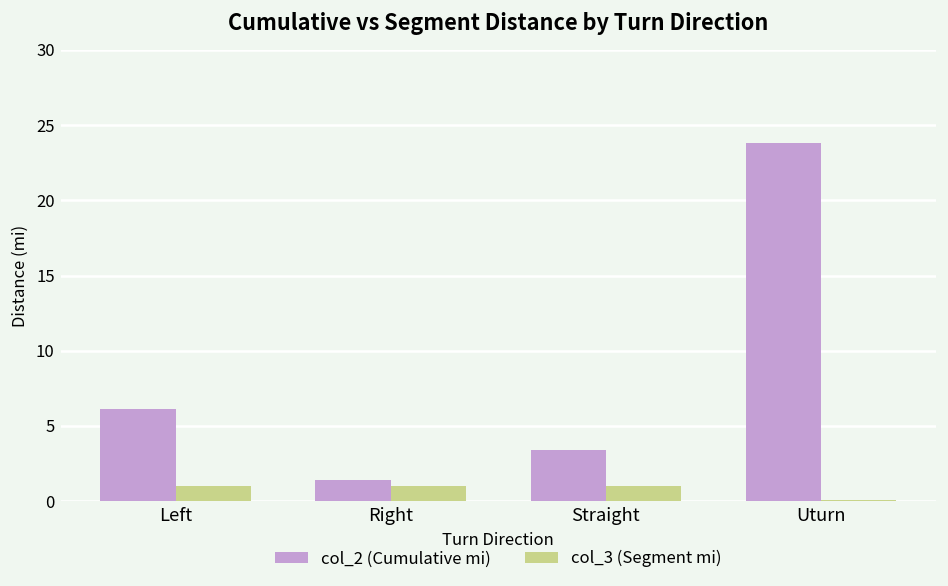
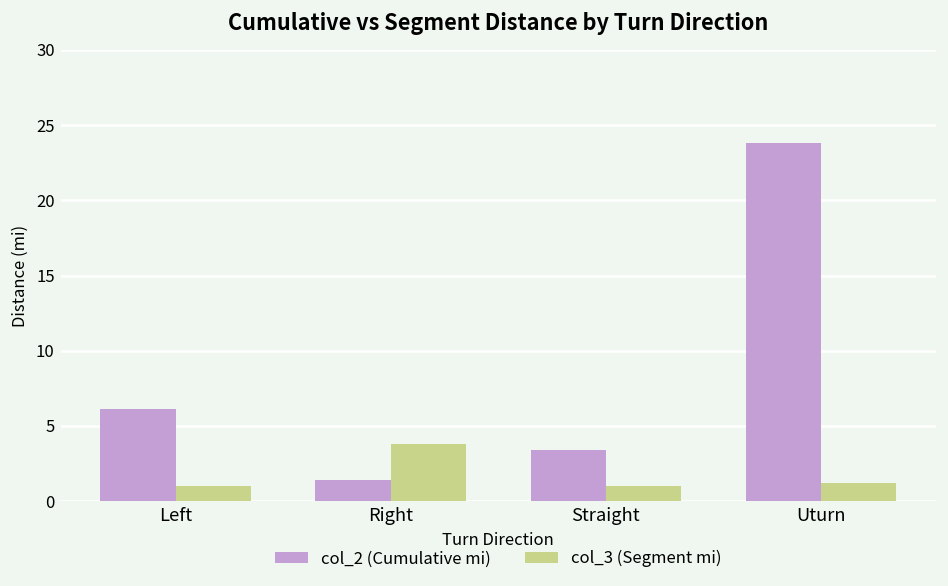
  {
    "col_2 (Cumulative mi)": {
      "Left": 6.1,
      "Right": 1.4,
      "Straight": 3.4,
      "Uturn": 23.8
    },
    "col_3 (Segment mi)": {
      "Left": 1.0,
-     "Right": 1.0,
+     "Right": 3.8,
      "Straight": 1.0,
-     "Uturn": 0.1
+     "Uturn": 1.2
    }
  }
